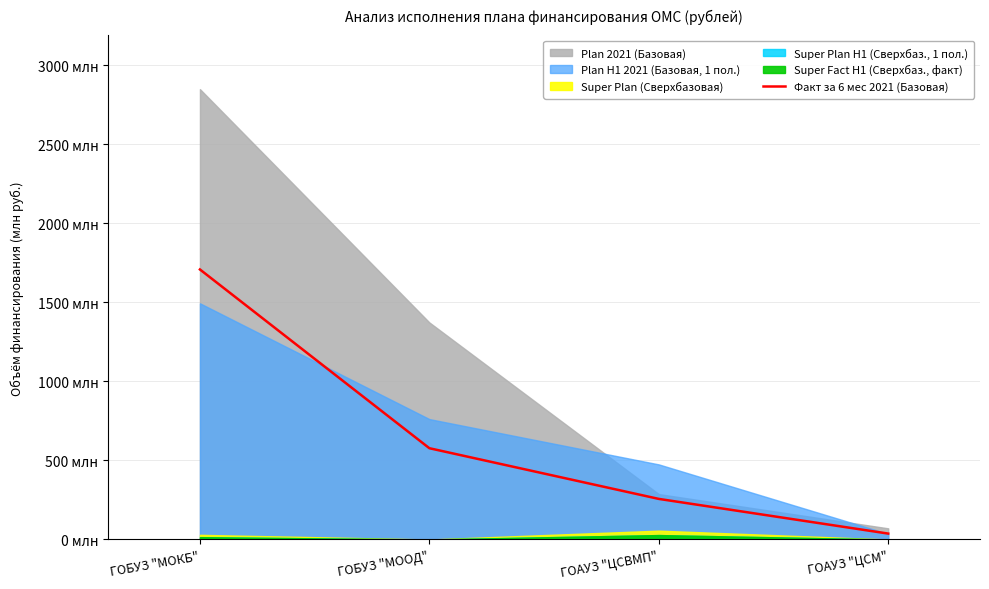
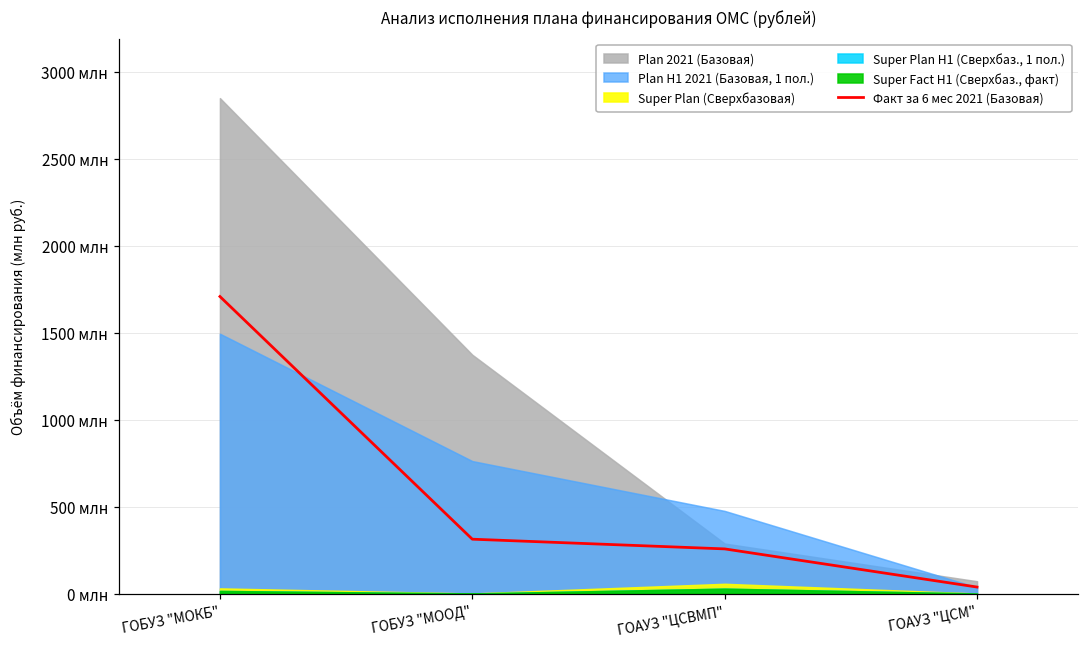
  {
    "Факт за 6 мес 2021 (Базовая)": {
      "ГОБУЗ \"МОКБ\"": "1710 млн",
-     "ГОБУЗ \"МООД\"": "580 млн",
+     "ГОБУЗ \"МООД\"": "310 млн",
      "ГОАУЗ \"ЦСВМП\"": "260 млн"
    },
    "Plan 2021 (Базовая)": {
      "ГОБУЗ \"МОКБ\"": "2850 млн",
      "ГОБУЗ \"МООД\"": "1370 млн",
      "ГОАУЗ \"ЦСВМП\"": "290 млн",
      "ГОАУЗ \"ЦСМ\"": "70 млн"
    },
    "Plan H1 2021 (Базовая, 1 пол.)": {
      "ГОБУЗ \"МОКБ\"": "1490 млн",
      "ГОБУЗ \"МООД\"": "760 млн",
      "ГОАУЗ \"ЦСВМП\"": "470 млн"
    },
    "Super Plan (Сверхбазовая)": {
      "ГОАУЗ \"ЦСВМП\"": "60 млн"
    },
    "Super Fact H1 (Сверхбаз., факт)": {
      "ГОАУЗ \"ЦСВМП\"": "30 млн"
    }
  }
